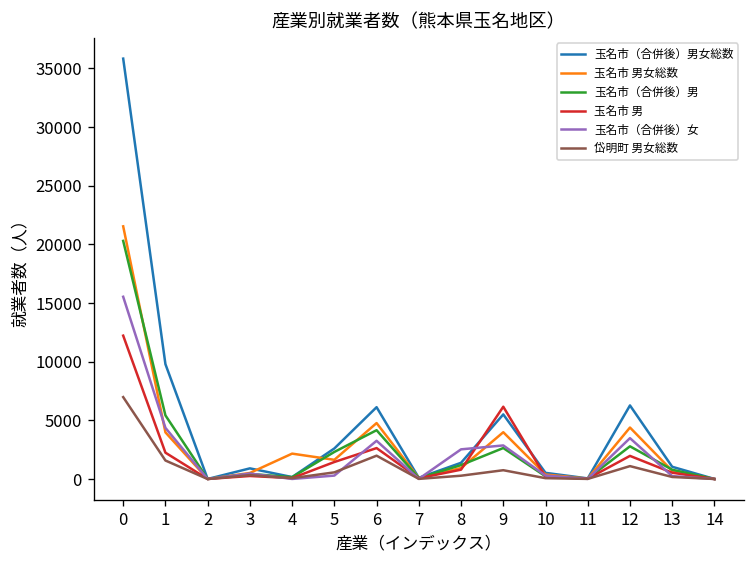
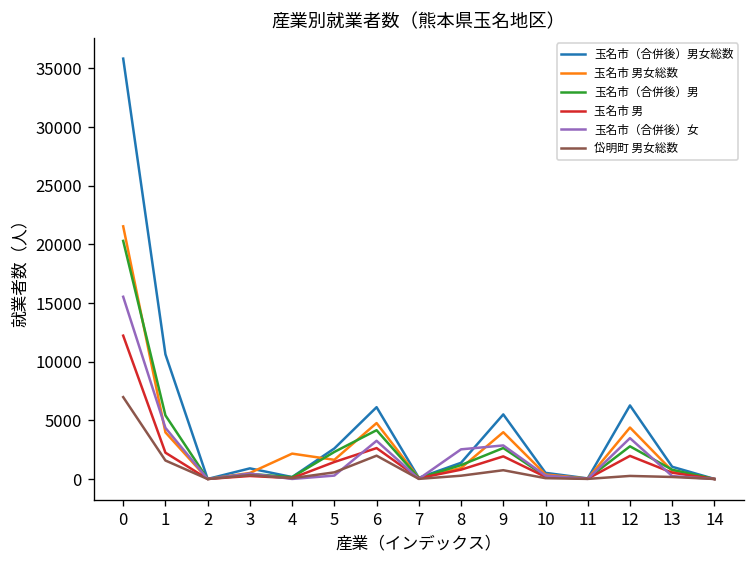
  {
    "玉名市（合併後）男女総数": {
      "0": 36000,
-     "1": 10000,
+     "1": 11000,
      "3": 1000,
      "5": 3000,
      "6": 6000,
      "9": 6000,
      "12": 6000
    },
    "玉名市 男女総数": {
      "0": 22000,
      "1": 4000,
      "4": 2000,
      "6": 5000,
      "9": 4000,
      "12": 4000
    },
    "玉名市（合併後）男": {
      "0": 20000,
      "1": 5000,
      "5": 2000,
      "6": 4000,
      "12": 3000
    },
    "玉名市 男": {
      "0": 12000,
      "1": 2000,
      "6": 3000,
-     "9": 6000,
+     "9": 2000,
      "12": 2000
    },
    "玉名市（合併後）女": {
      "0": 16000,
      "1": 4000,
      "5": 0,
      "6": 3000,
      "8": 3000,
      "12": 3000
    },
    "岱明町 男女総数": {
      "0": 7000,
      "1": 2000,
      "5": 1000,
      "6": 2000,
      "8": 0,
      "9": 1000,
-     "12": 1000
+     "12": 0
    }
  }
